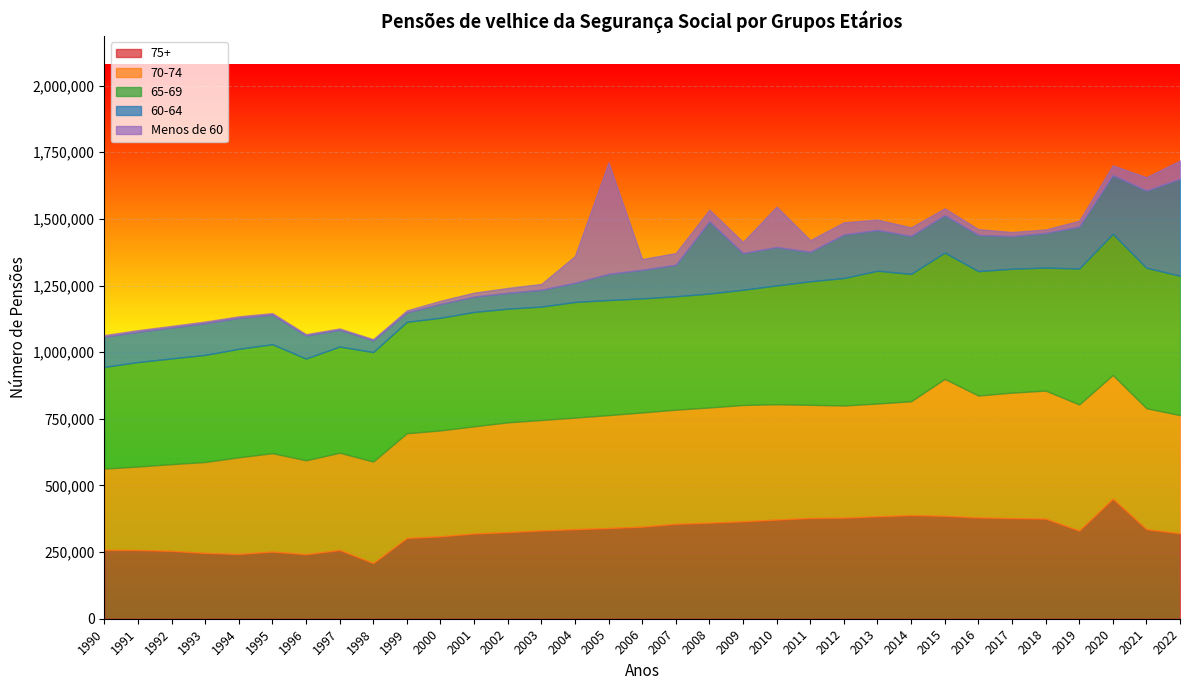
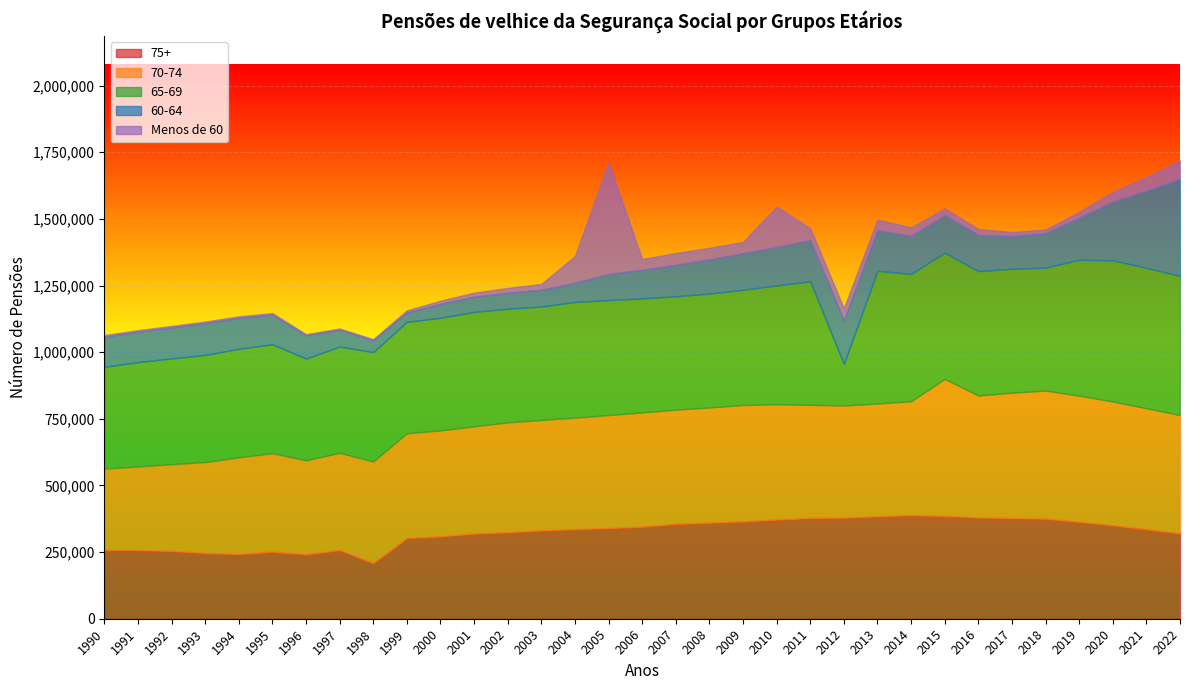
  {
    "75+": {
      "1990": "260,000",
      "1991": "260,000",
      "1992": "250,000",
      "1993": "250,000",
      "1994": "240,000",
      "1995": "250,000",
      "1996": "240,000",
      "1997": "260,000",
      "1998": "210,000",
      "1999": "300,000",
      "2000": "310,000",
      "2001": "320,000",
      "2002": "320,000",
      "2003": "330,000",
      "2004": "340,000",
      "2005": "340,000",
      "2006": "350,000",
      "2007": "360,000",
      "2008": "360,000",
      "2009": "370,000",
      "2010": "370,000",
      "2011": "380,000",
      "2012": "380,000",
      "2013": "380,000",
      "2014": "390,000",
      "2015": "390,000",
      "2016": "380,000",
      "2017": "380,000",
      "2018": "380,000",
-     "2019": "330,000",
-     "2020": "450,000",
+     "2019": "360,000",
+     "2020": "350,000",
      "2021": "340,000",
      "2022": "320,000"
    },
    "70-74": {
      "1990": "300,000",
      "1991": "310,000",
      "1992": "330,000",
      "1993": "340,000",
      "1994": "360,000",
      "1995": "370,000",
      "1996": "350,000",
      "1997": "360,000",
      "1998": "380,000",
      "1999": "390,000",
      "2000": "400,000",
      "2001": "400,000",
      "2002": "410,000",
      "2003": "410,000",
      "2004": "420,000",
      "2005": "420,000",
      "2006": "430,000",
      "2007": "430,000",
      "2008": "430,000",
      "2009": "440,000",
      "2010": "430,000",
      "2011": "420,000",
      "2012": "420,000",
      "2013": "420,000",
      "2014": "430,000",
      "2015": "510,000",
      "2016": "460,000",
      "2017": "470,000",
      "2018": "480,000",
      "2019": "470,000",
      "2020": "460,000",
      "2021": "450,000",
      "2022": "440,000"
    },
    "65-69": {
      "1990": "380,000",
      "1991": "390,000",
      "1992": "400,000",
      "1993": "400,000",
      "1994": "410,000",
      "1995": "410,000",
      "1996": "380,000",
      "1997": "400,000",
      "1998": "410,000",
      "1999": "420,000",
      "2000": "420,000",
      "2001": "430,000",
      "2002": "430,000",
      "2003": "430,000",
      "2004": "430,000",
      "2005": "430,000",
      "2006": "430,000",
      "2007": "430,000",
      "2008": "430,000",
      "2009": "430,000",
      "2010": "450,000",
      "2011": "460,000",
-     "2012": "480,000",
+     "2012": "160,000",
      "2013": "500,000",
      "2014": "480,000",
      "2015": "470,000",
      "2016": "470,000",
      "2017": "460,000",
      "2018": "460,000",
      "2019": "510,000",
      "2020": "530,000",
      "2021": "530,000",
      "2022": "520,000"
    },
    "60-64": {
      "2000": "50,000",
      "2001": "60,000",
      "2002": "60,000",
      "2003": "60,000",
      "2004": "70,000",
      "2005": "100,000",
      "2006": "110,000",
      "2007": "120,000",
-     "2008": "270,000",
+     "2008": "130,000",
      "2009": "140,000",
      "2010": "140,000",
-     "2011": "110,000",
+     "2011": "150,000",
      "2012": "160,000",
      "2013": "150,000",
      "2014": "140,000",
      "2015": "140,000",
      "2016": "140,000",
      "2017": "120,000",
      "2018": "130,000",
      "2019": "160,000",
      "2020": "220,000",
      "2021": "290,000",
      "2022": "360,000"
    },
    "Menos de 60": {
      "2000": "10,000",
      "2001": "10,000",
      "2002": "20,000",
      "2003": "20,000",
      "2004": "100,000",
      "2005": "420,000",
      "2006": "40,000",
      "2007": "40,000",
      "2008": "40,000",
      "2009": "40,000",
      "2010": "150,000",
      "2011": "40,000",
      "2012": "50,000",
      "2013": "40,000",
      "2014": "30,000",
      "2015": "30,000",
      "2016": "20,000",
      "2017": "20,000",
      "2018": "10,000",
      "2019": "20,000",
      "2020": "40,000",
      "2021": "50,000",
      "2022": "70,000"
    }
  }
